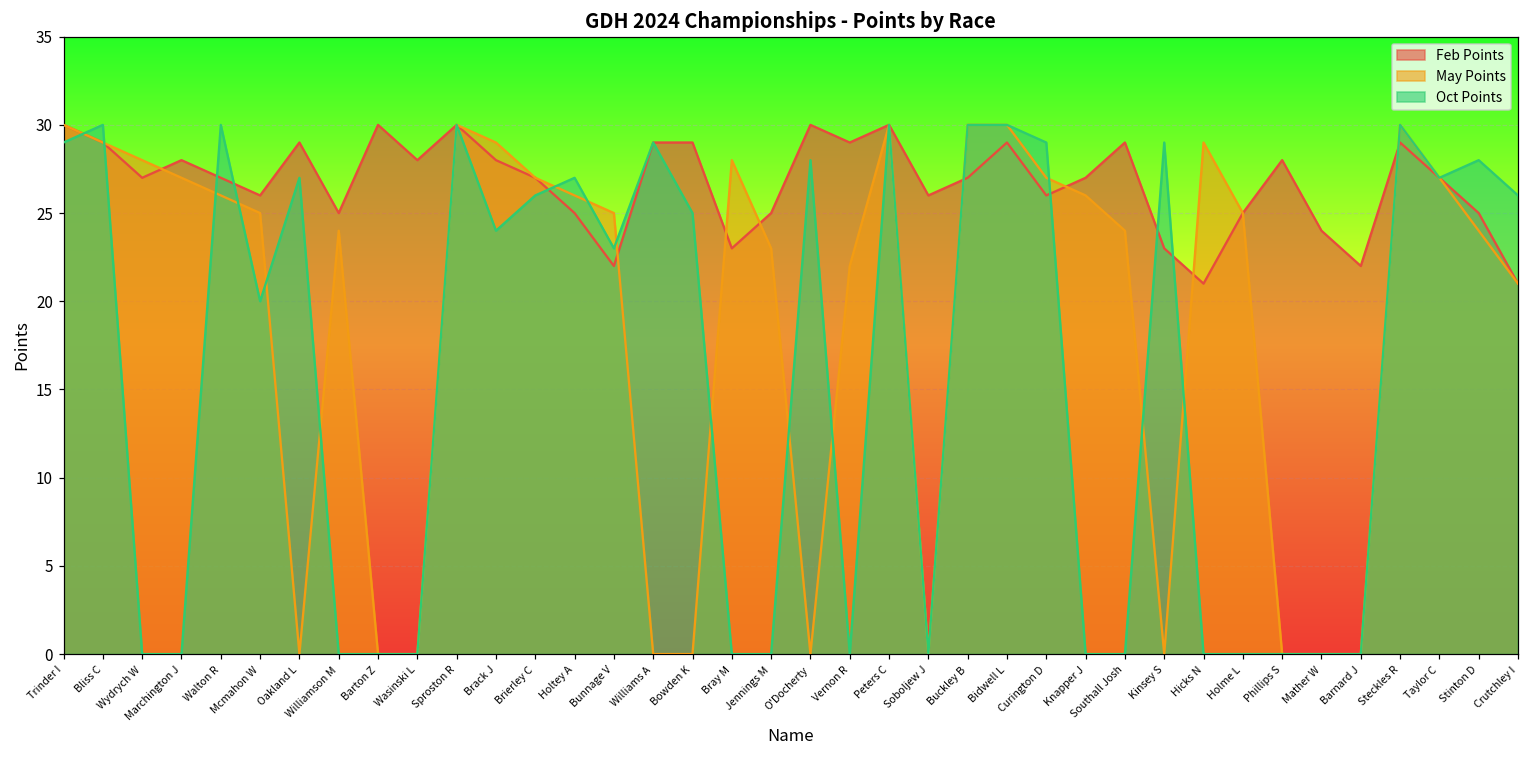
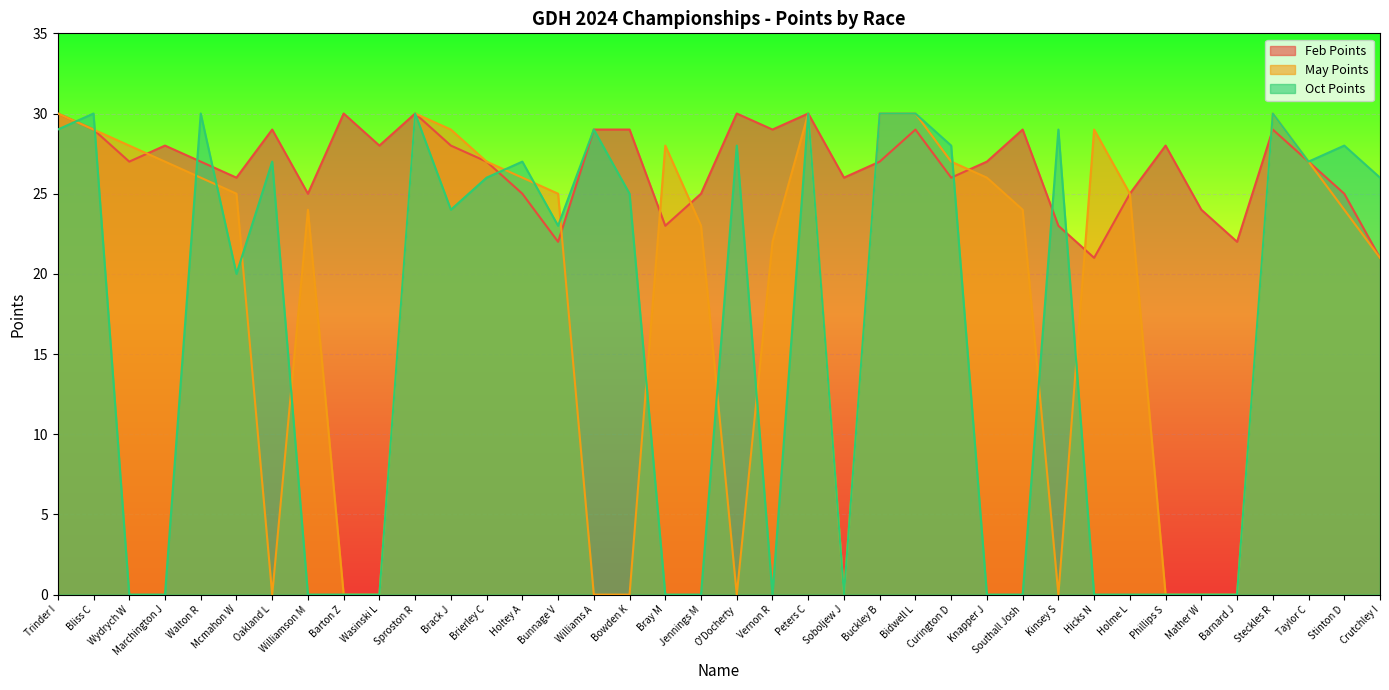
  {
    "Feb Points": {
      "Wydrych W": 27,
      "Marchington J": 28,
      "Walton R": 27,
      "Mcmahon W": 26,
      "Oakland L": 29,
      "Williamson M": 25,
      "Barton Z": 30,
      "Wasinski L": 28,
      "Brack J": 28,
      "Holtey A": 25,
      "Bunnage V": 22,
      "Bowden K": 29,
      "Bray M": 23,
      "Jennings M": 25,
      "O'Docherty": 30,
      "Vernon R": 29,
      "Soboljew J": 26,
      "Buckley B": 27,
      "Bidwell L": 29,
      "Curington D": 26,
      "Knapper J": 27,
      "Southall Josh": 29,
      "Kinsey S": 23,
      "Hicks N": 21,
      "Phillips S": 28,
      "Mather W": 24,
      "Barnard J": 22,
      "Steckles R": 29,
      "Stinton D": 25
    },
    "May Points": {
      "Wydrych W": 28,
      "Marchington J": 27,
      "Walton R": 26,
      "Mcmahon W": 25,
      "Oakland L": 0,
      "Williamson M": 24,
      "Brack J": 29,
      "Holtey A": 26,
      "Bunnage V": 25,
      "Williams A": 0,
      "Bowden K": 0,
      "Bray M": 28,
      "Jennings M": 23,
      "O'Docherty": 0,
      "Vernon R": 22,
      "Curington D": 27,
      "Knapper J": 26,
      "Southall Josh": 24,
      "Kinsey S": 0,
      "Hicks N": 29,
      "Stinton D": 24
    },
    "Oct Points": {
      "Trinder I": 29,
      "Bliss C": 30,
      "Wydrych W": 0,
      "Marchington J": 0,
      "Walton R": 30,
      "Mcmahon W": 20,
      "Oakland L": 27,
      "Williamson M": 0,
      "Brack J": 24,
      "Brierley C": 26,
      "Holtey A": 27,
      "Bunnage V": 23,
      "Bowden K": 25,
      "Bray M": 0,
      "Jennings M": 0,
      "O'Docherty": 28,
      "Vernon R": 0,
-     "Curington D": 29,
+     "Curington D": 28,
      "Knapper J": 0,
      "Southall Josh": 0,
      "Kinsey S": 29,
      "Hicks N": 0,
      "Holme L": 0,
      "Stinton D": 28,
      "Crutchley I": 26
    }
  }
